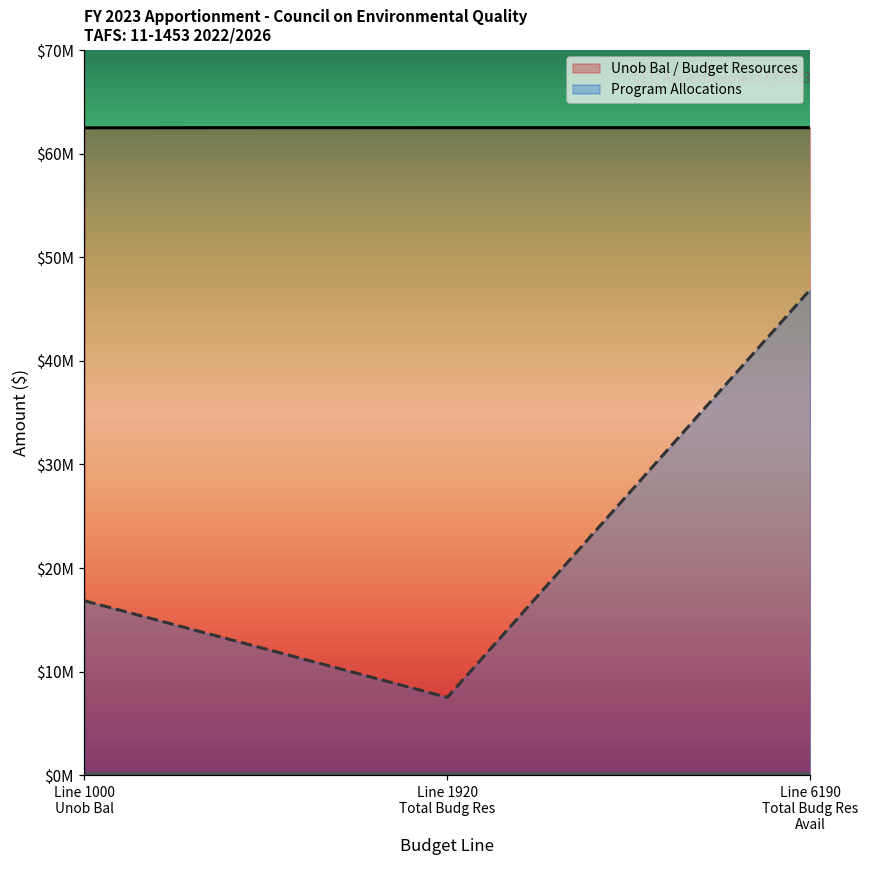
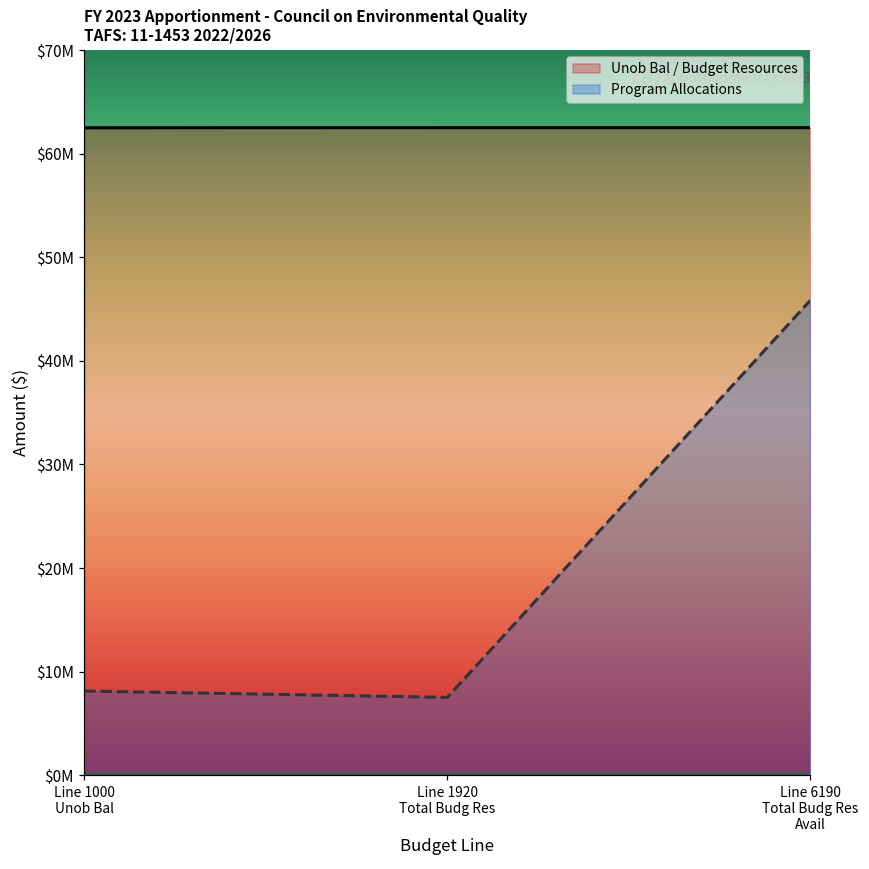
  {
    "Unob Bal / Budget Resources": {
      "Line 1000 Unob Bal": "$63000000",
      "Line 1920 Total Budg Res": "$63000000",
      "Line 6190 Total Budg Res Avail": "$63000000"
    },
    "Program Allocations": {
-     "Line 1000 Unob Bal": "$17000000",
+     "Line 1000 Unob Bal": "$8000000",
      "Line 1920 Total Budg Res": "$8000000",
-     "Line 6190 Total Budg Res Avail": "$47000000"
+     "Line 6190 Total Budg Res Avail": "$46000000"
    }
  }
